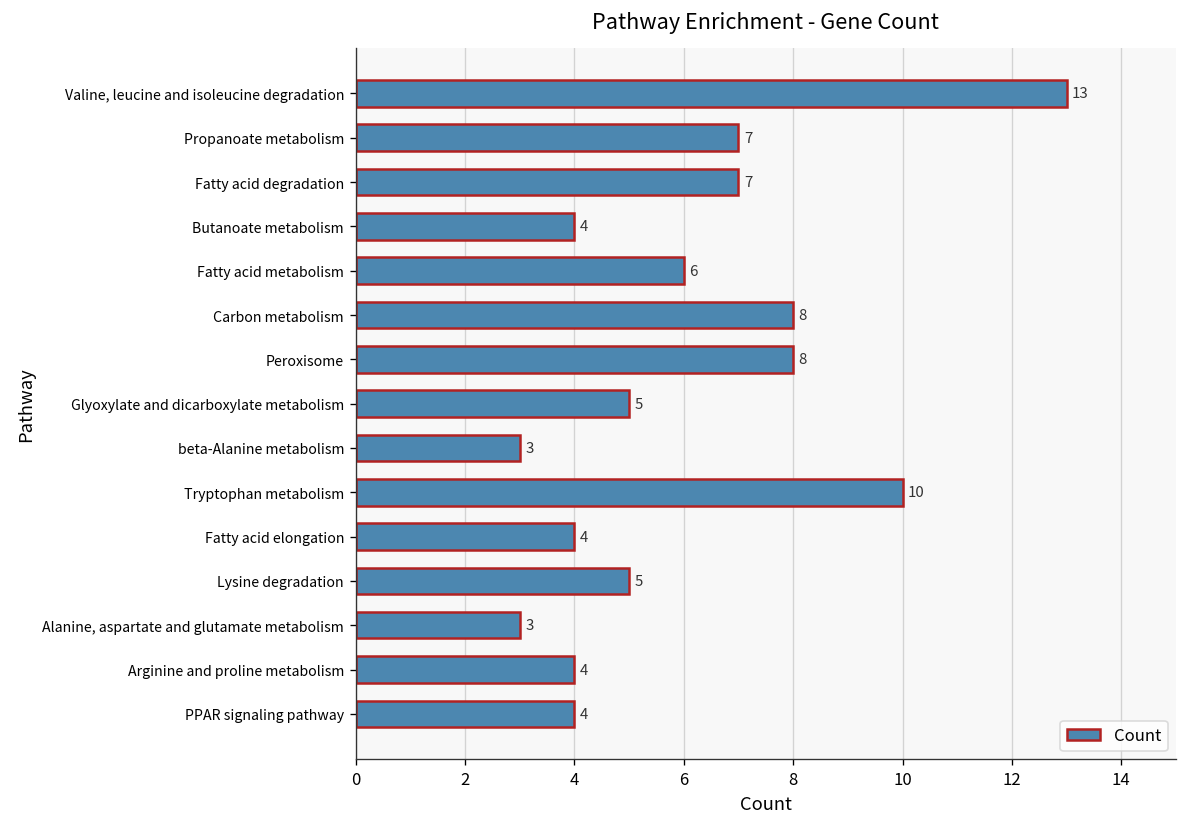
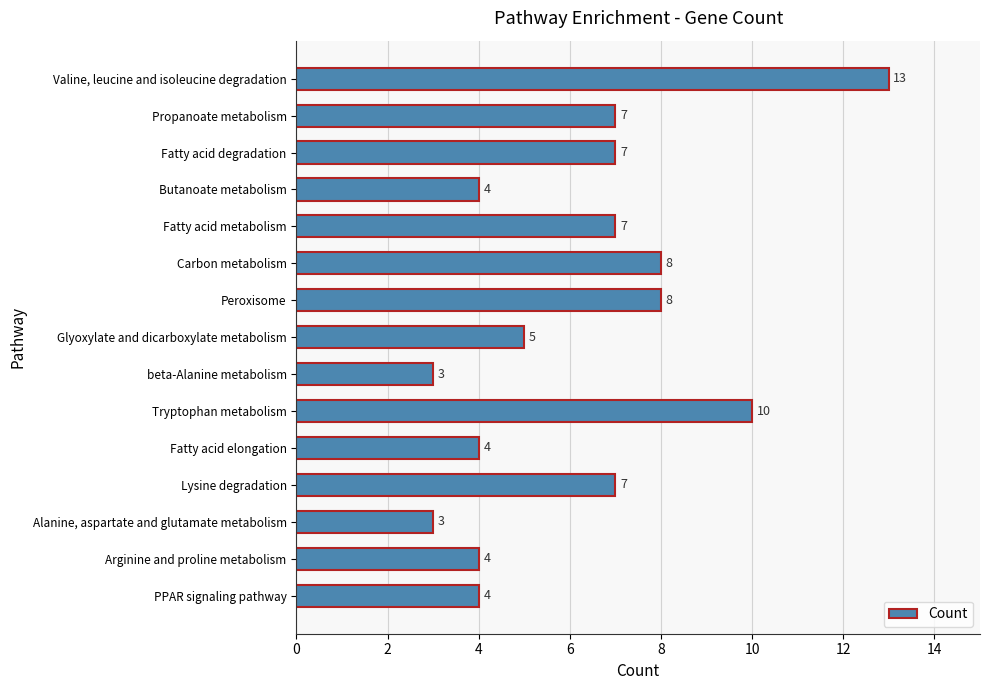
  {
    "Valine, leucine and isoleucine degradation": 13,
    "Propanoate metabolism": 7,
    "Fatty acid degradation": 7,
    "Butanoate metabolism": 4,
-   "Fatty acid metabolism": 6,
+   "Fatty acid metabolism": 7,
    "Carbon metabolism": 8,
    "Peroxisome": 8,
    "Glyoxylate and dicarboxylate metabolism": 5,
    "beta-Alanine metabolism": 3,
    "Tryptophan metabolism": 10,
    "Fatty acid elongation": 4,
-   "Lysine degradation": 5,
+   "Lysine degradation": 7,
    "Alanine, aspartate and glutamate metabolism": 3,
    "Arginine and proline metabolism": 4,
    "PPAR signaling pathway": 4
  }
